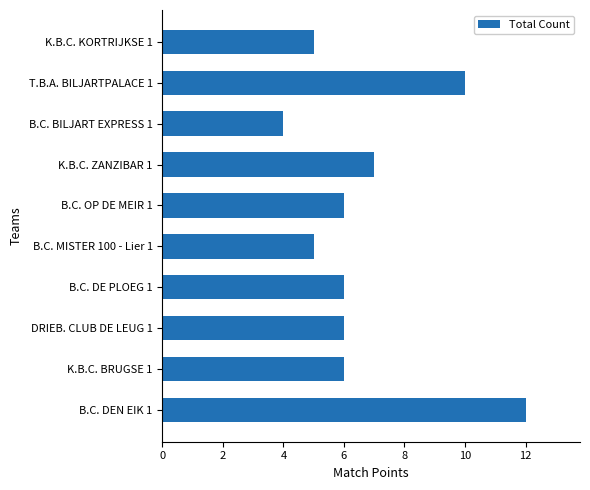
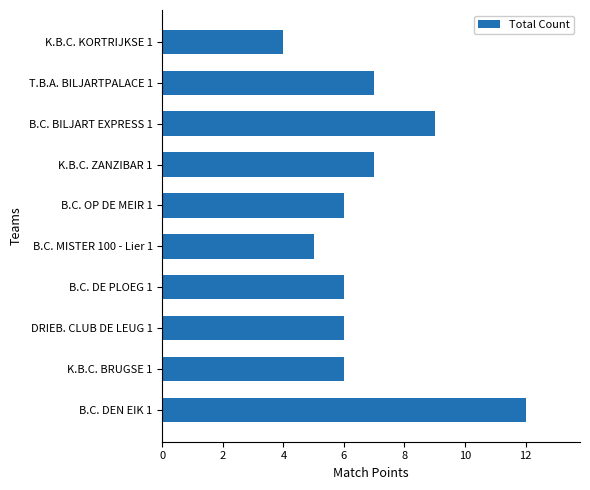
  {
-   "K.B.C. KORTRIJKSE 1": 5,
-   "T.B.A. BILJARTPALACE 1": 10,
-   "B.C. BILJART EXPRESS 1": 4,
+   "K.B.C. KORTRIJKSE 1": 4,
+   "T.B.A. BILJARTPALACE 1": 7,
+   "B.C. BILJART EXPRESS 1": 9,
    "K.B.C. ZANZIBAR 1": 7,
    "B.C. OP DE MEIR 1": 6,
    "B.C. MISTER 100 - Lier 1": 5,
    "B.C. DE PLOEG 1": 6,
    "DRIEB. CLUB DE LEUG 1": 6,
    "K.B.C. BRUGSE 1": 6,
    "B.C. DEN EIK 1": 12
  }
